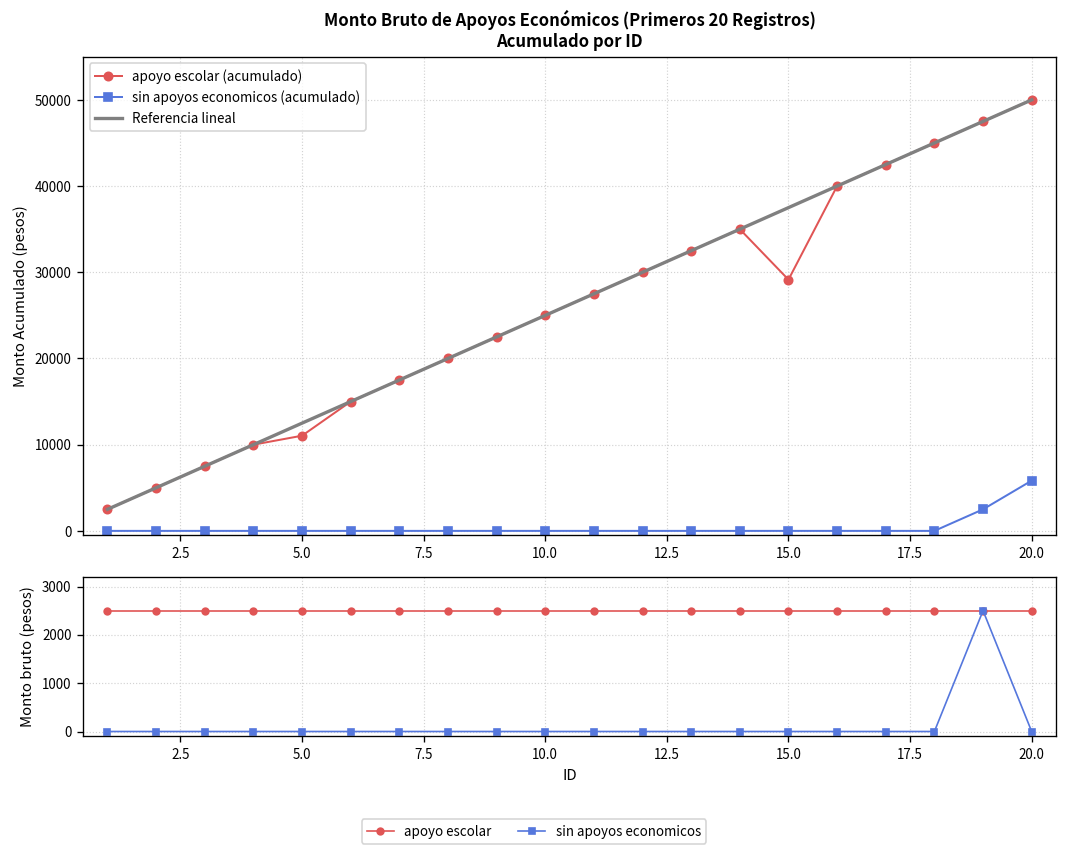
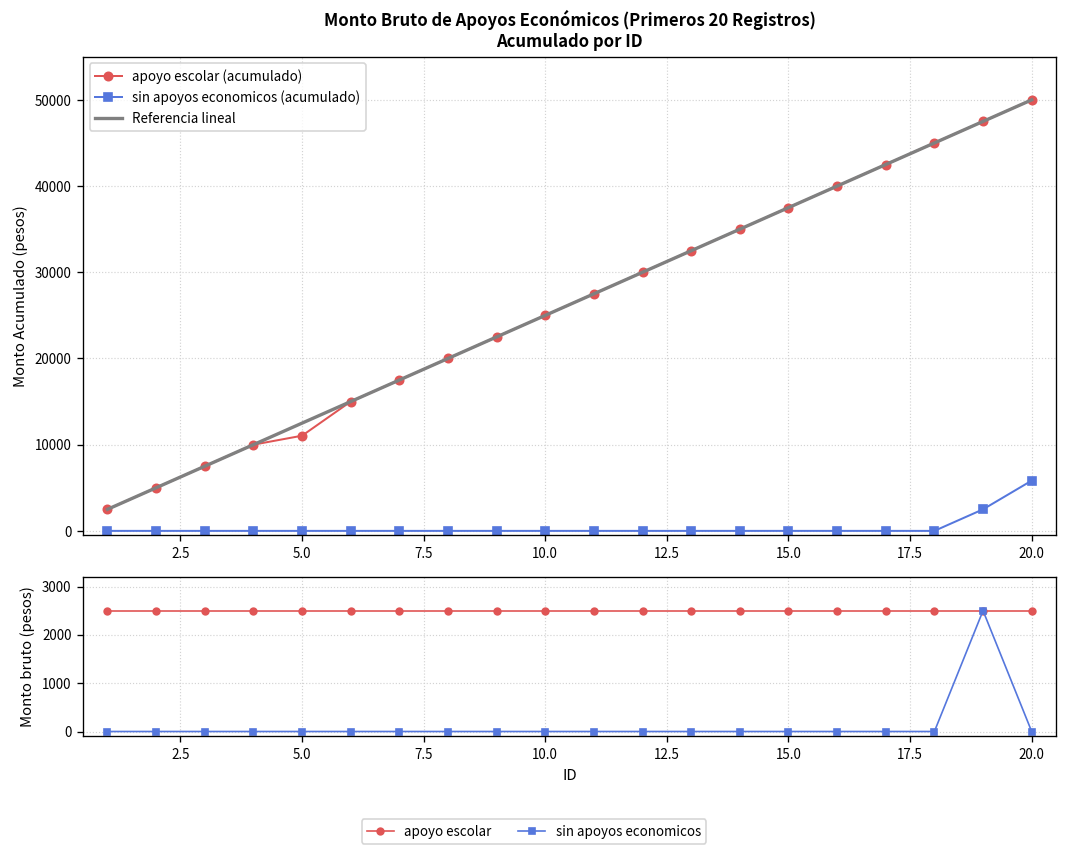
  {
    "Monto Bruto de Apoyos Económicos (Primeros 20 Registros) Acumulado por ID": {
      "apoyo escolar (acumulado)": {
        "5.0": 11000,
        "10.0": 25000,
-       "15.0": 29000
+       "15.0": 38000
      },
      "sin apoyos economicos (acumulado)": {
        "5.0": 0,
        "10.0": 0,
        "15.0": 0,
        "20.0": 6000
      }
    }
  }
